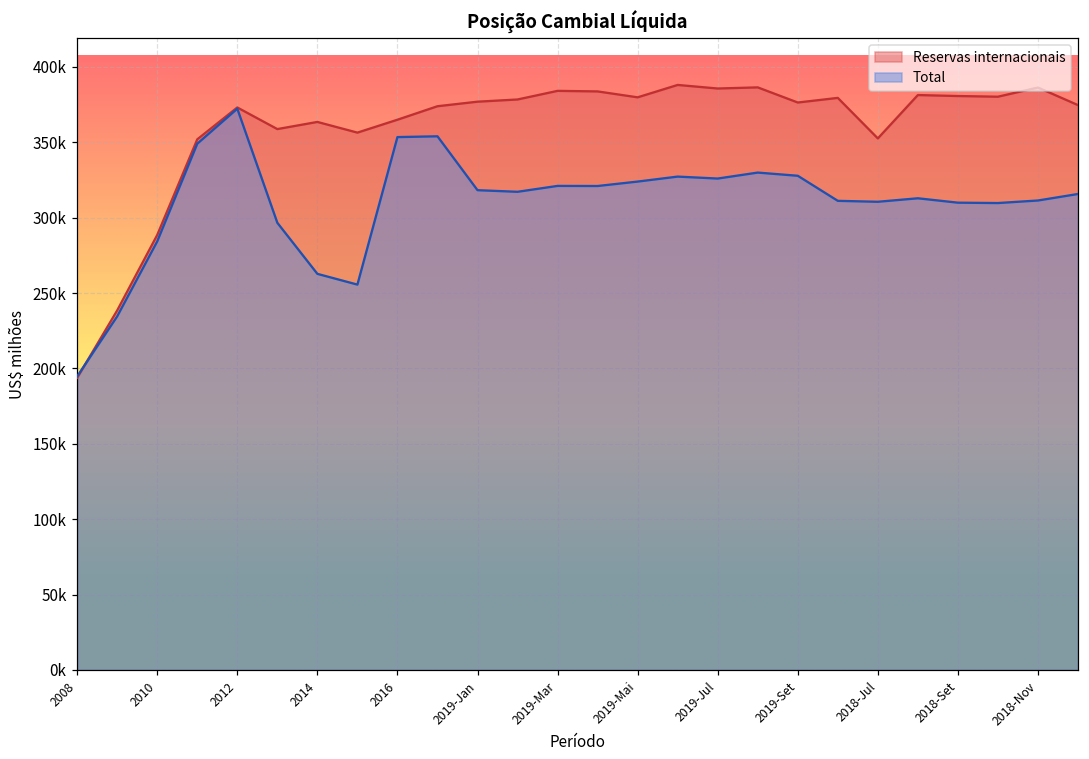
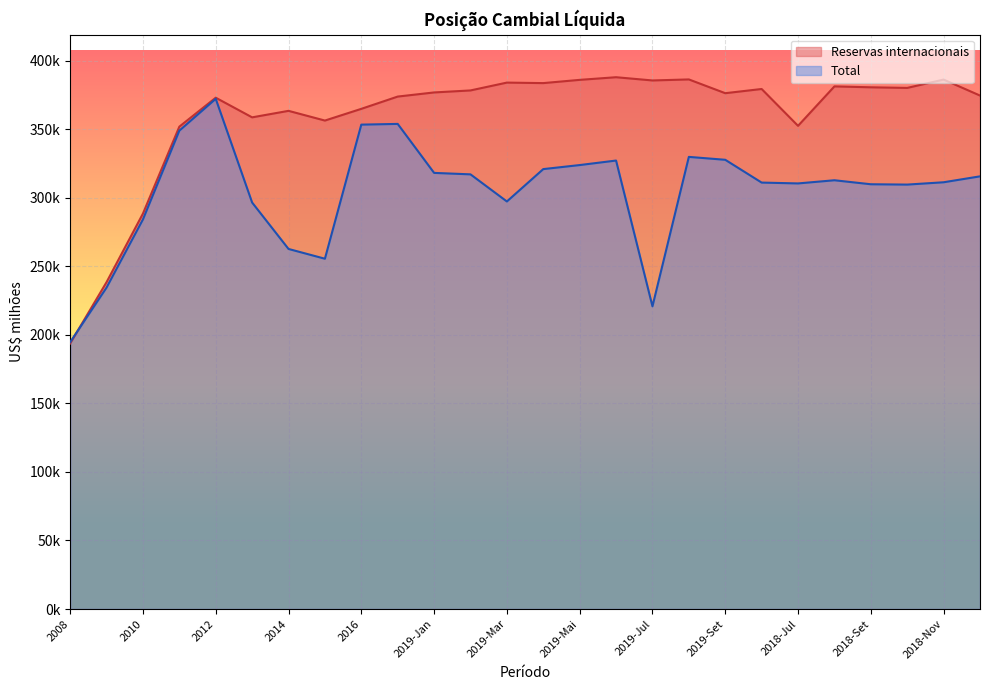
  {
    "Reservas internacionais": {
      "2010": 289000,
      "2014": 364000,
      "2016": 365000,
      "2019-Jan": 377000,
      "2019-Mar": 384000,
-     "2019-Mai": 380000,
+     "2019-Mai": 386000,
      "2019-Jul": 386000,
      "2019-Set": 376000,
      "2018-Jul": 353000,
      "2018-Set": 381000
    },
    "Total": {
      "2010": 284000,
      "2014": 263000,
      "2016": 353000,
      "2019-Jan": 318000,
-     "2019-Mar": 321000,
+     "2019-Mar": 297000,
      "2019-Mai": 324000,
-     "2019-Jul": 326000,
+     "2019-Jul": 221000,
      "2019-Set": 328000,
      "2018-Jul": 311000,
      "2018-Set": 310000,
      "2018-Nov": 311000
    }
  }
